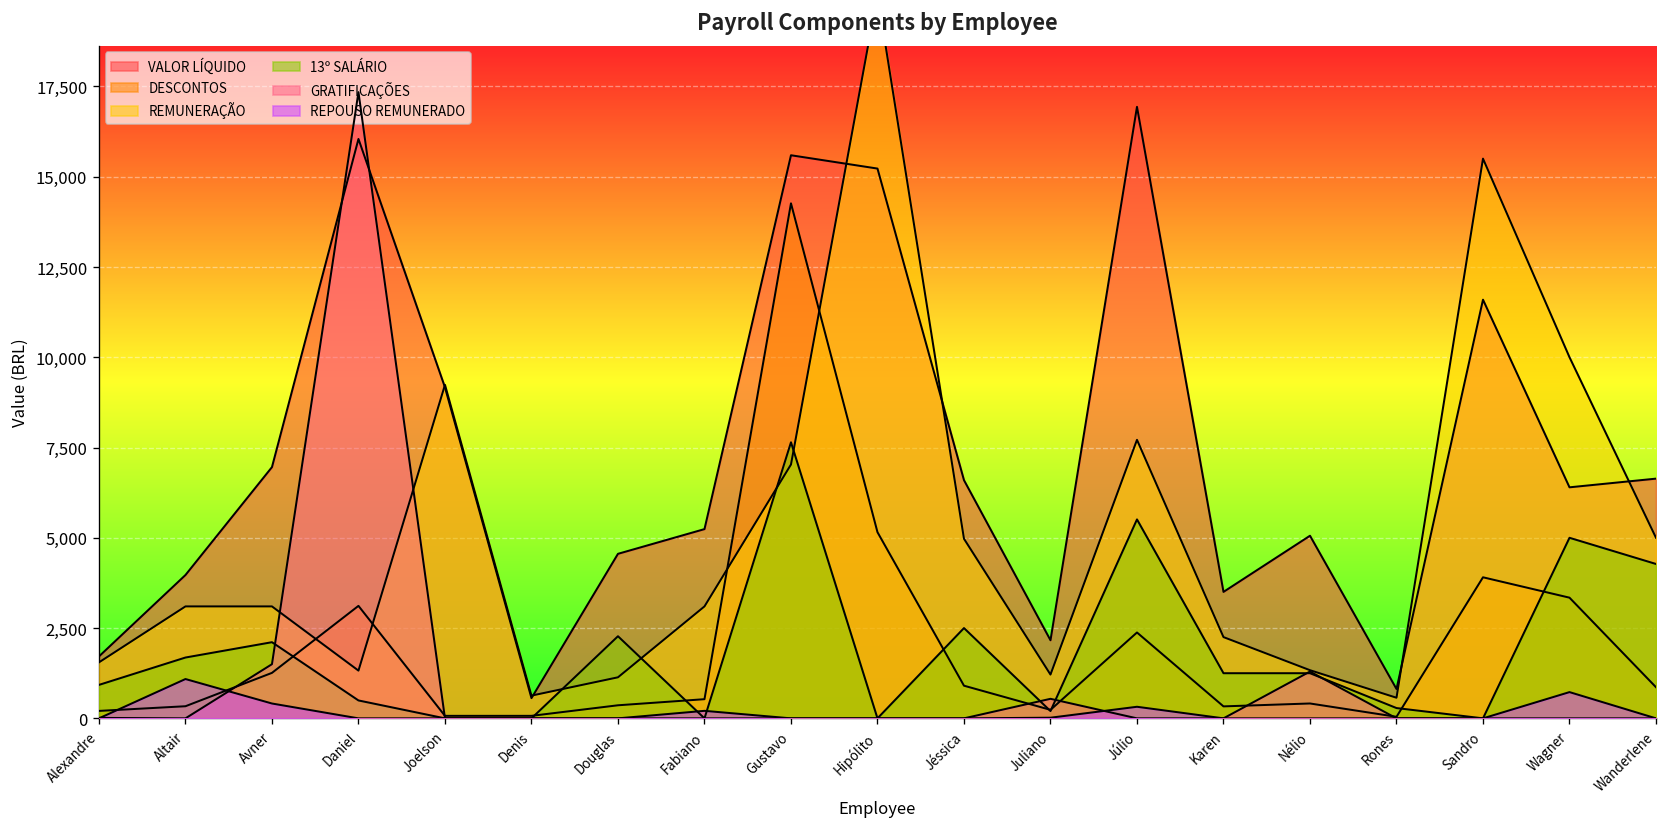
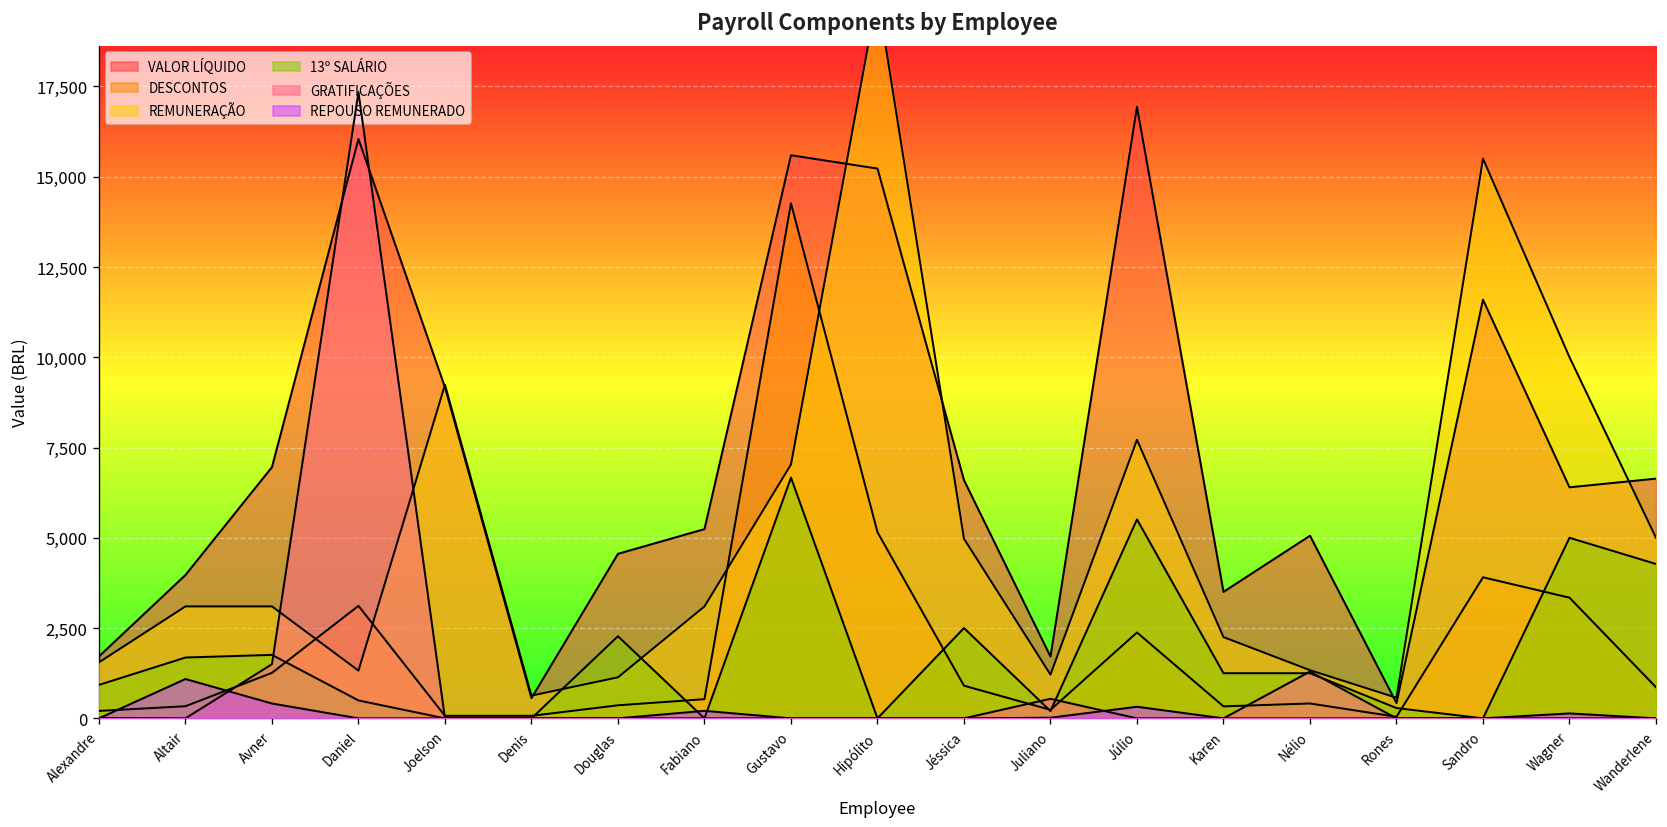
  {
    "VALOR LÍQUIDO": {
      "Alexandre": "1,700",
      "Altair": "4,000",
      "Avner": "7,000",
      "Daniel": "16,000",
      "Douglas": "4,600",
      "Fabiano": "5,200",
      "Gustavo": "15,600",
      "Hipólito": "15,200",
      "Jéssica": "6,600",
-     "Juliano": "2,200",
+     "Juliano": "1,700",
      "Júlio": "16,900",
      "Karen": "3,500",
      "Nélio": "5,100",
-     "Rones": "800",
+     "Rones": "400",
      "Sandro": "11,600",
      "Wagner": "6,400",
      "Wanderlene": "6,600"
    },
    "13º SALÁRIO": {
      "Alexandre": "900",
      "Altair": "1,700",
-     "Avner": "2,100",
+     "Avner": "1,800",
      "Daniel": "500",
      "Douglas": "2,300",
-     "Gustavo": "7,600",
+     "Gustavo": "6,700",
      "Jéssica": "2,500",
      "Júlio": "5,500",
      "Karen": "1,300",
      "Rones": "300",
      "Wagner": "5,000",
      "Wanderlene": "4,300"
    },
    "GRATIFICAÇÕES": {
      "Altair": "0",
      "Avner": "1,500",
      "Juliano": "500",
      "Júlio": "0",
      "Wagner": "0"
    },
    "REPOUSO REMUNERADO": {
      "Altair": "1,100",
      "Avner": "400",
      "Daniel": "0",
      "Fabiano": "200",
      "Juliano": "0",
      "Júlio": "300",
      "Nélio": "0",
-     "Wagner": "700"
+     "Wagner": "100"
    }
  }
